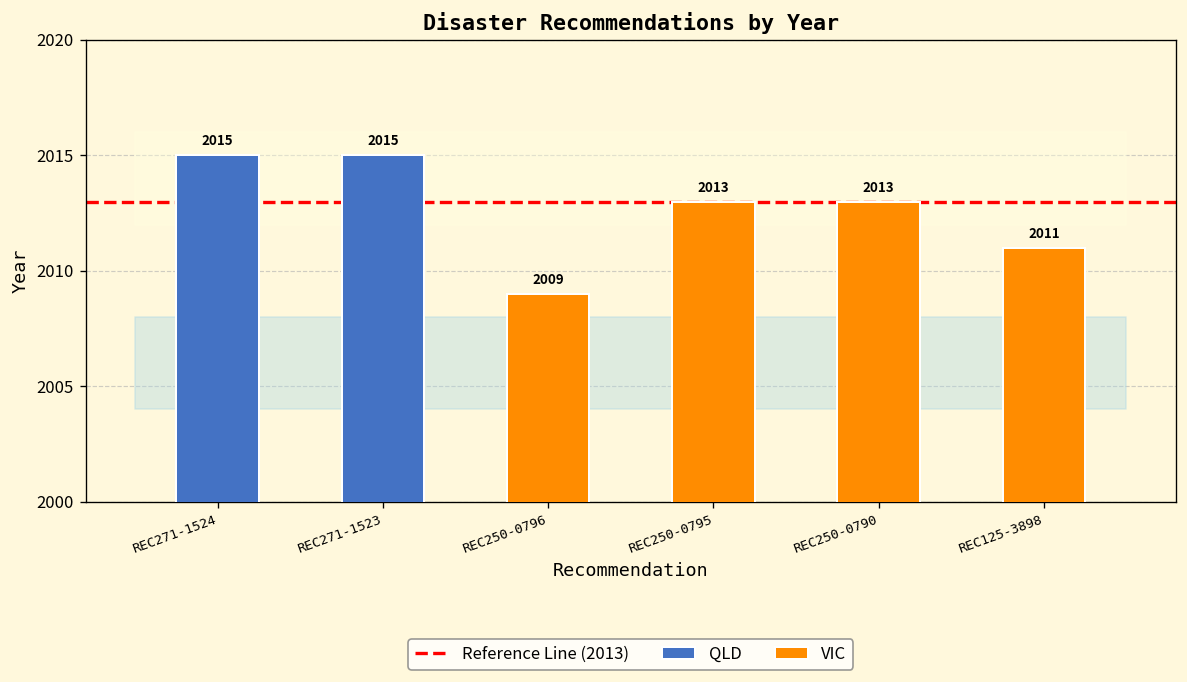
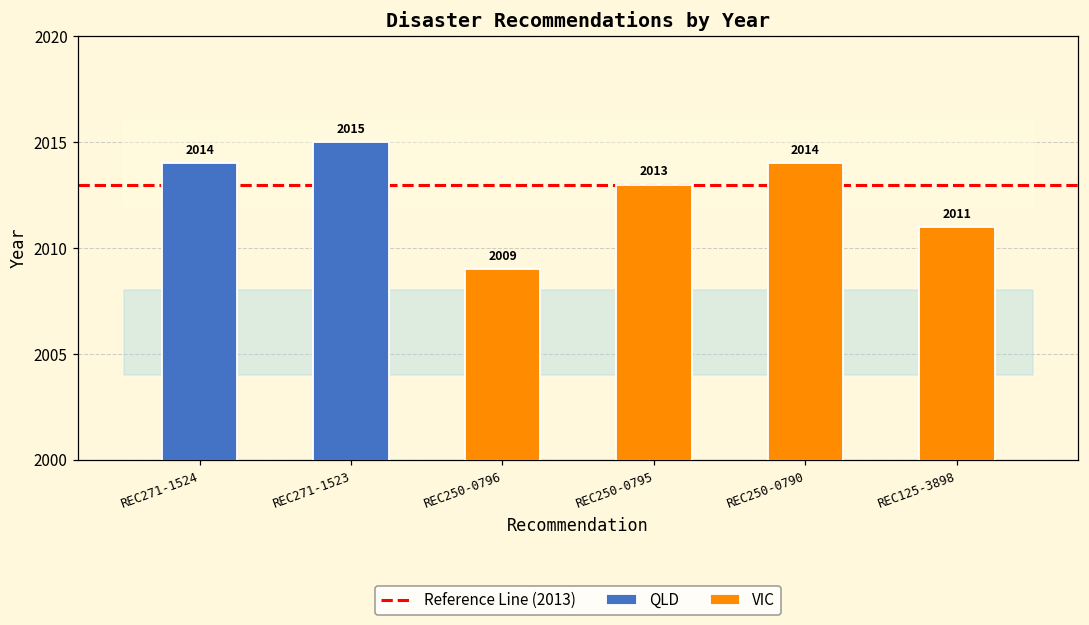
  {
    "QLD": {
-     "REC271-1524": 2015,
+     "REC271-1524": 2014,
      "REC271-1523": 2015
    },
    "VIC": {
      "REC250-0796": 2009,
      "REC250-0795": 2013,
-     "REC250-0790": 2013,
+     "REC250-0790": 2014,
      "REC125-3898": 2011
    }
  }
